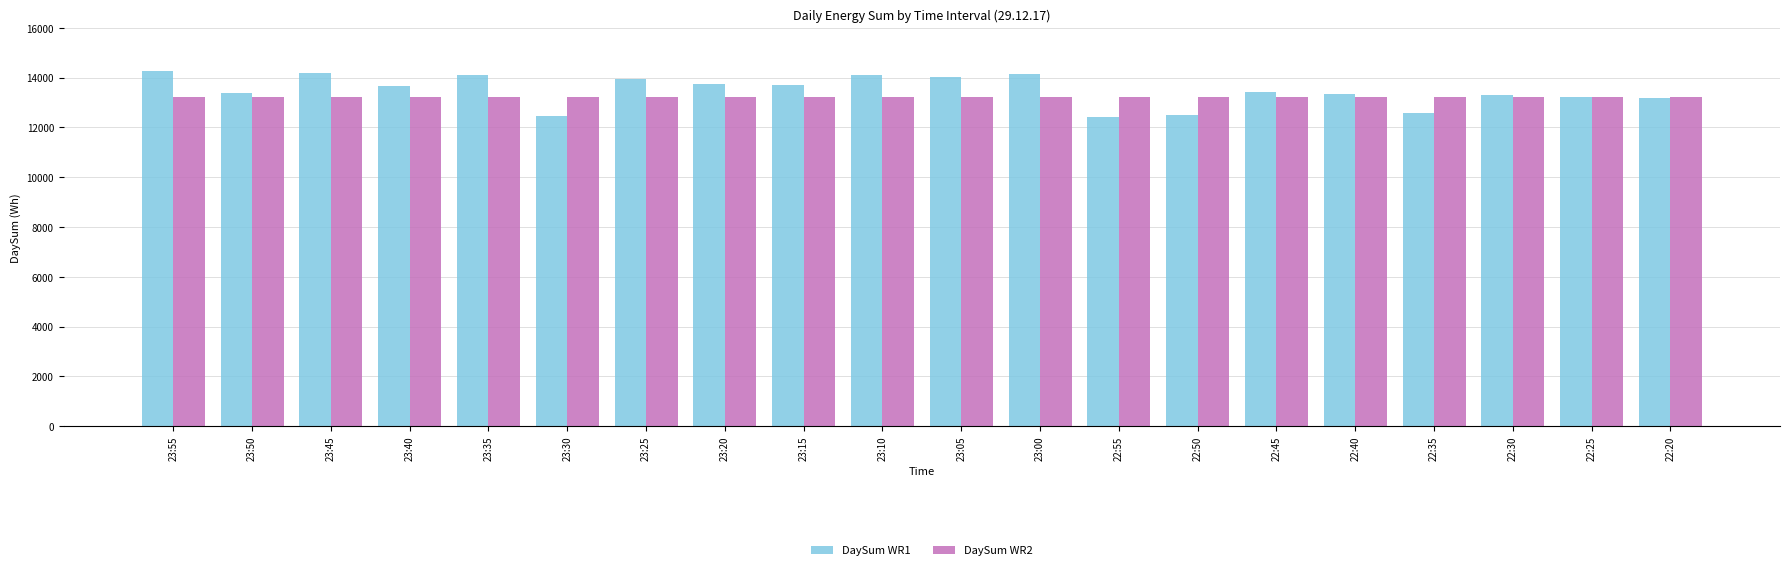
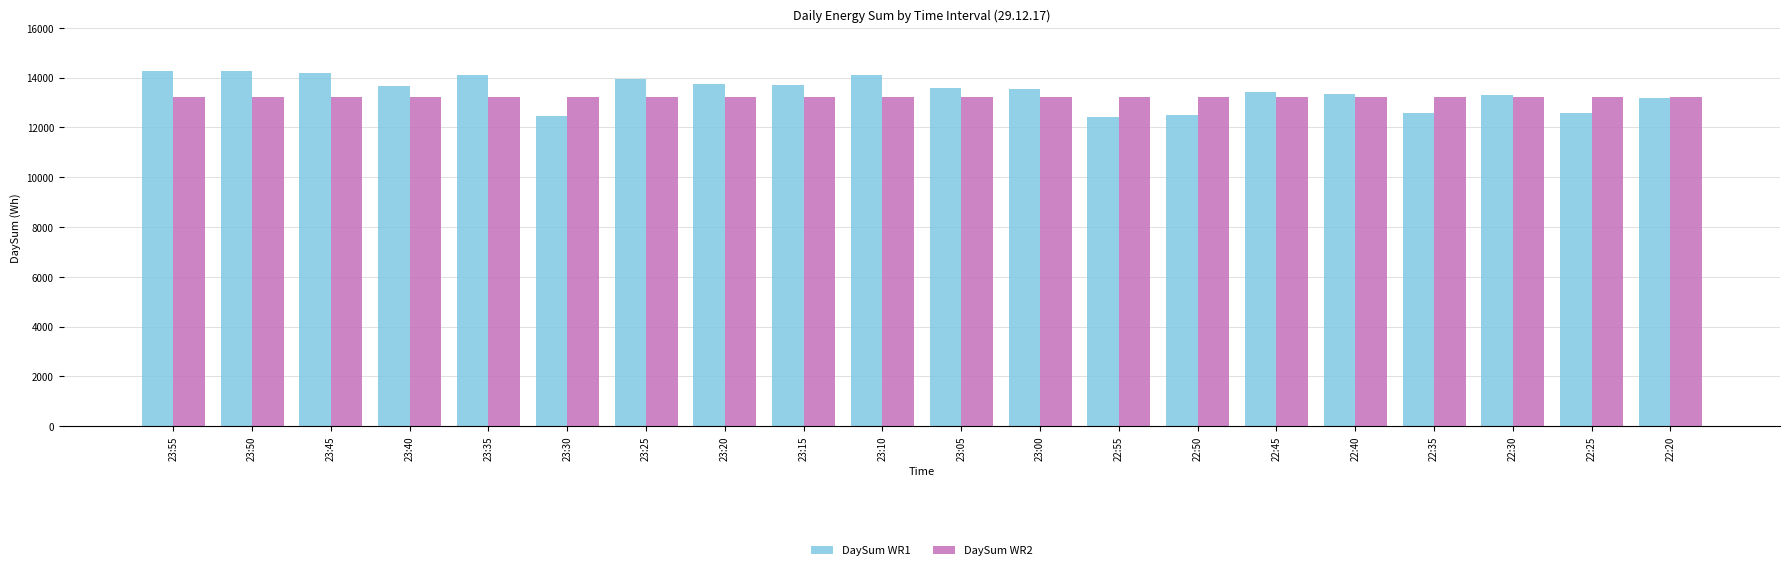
  {
    "DaySum WR1": {
      "23:55": 14300,
-     "23:50": 13400,
+     "23:50": 14200,
      "23:45": 14200,
      "23:40": 13700,
      "23:35": 14100,
      "23:30": 12500,
      "23:25": 13900,
      "23:20": 13700,
      "23:15": 13700,
      "23:10": 14100,
-     "23:05": 14000,
-     "23:00": 14100,
+     "23:05": 13600,
+     "23:00": 13600,
      "22:55": 12400,
      "22:50": 12500,
      "22:45": 13400,
      "22:40": 13400,
      "22:35": 12600,
      "22:30": 13300,
-     "22:25": 13200,
+     "22:25": 12600,
      "22:20": 13200
    },
    "DaySum WR2": {
      "23:55": 13200,
      "23:50": 13200,
      "23:45": 13200,
      "23:40": 13200,
      "23:35": 13200,
      "23:30": 13200,
      "23:25": 13200,
      "23:20": 13200,
      "23:15": 13200,
      "23:10": 13200,
      "23:05": 13200,
      "23:00": 13200,
      "22:55": 13200,
      "22:50": 13200,
      "22:45": 13200,
      "22:40": 13200,
      "22:35": 13200,
      "22:30": 13200,
      "22:25": 13200,
      "22:20": 13200
    }
  }
